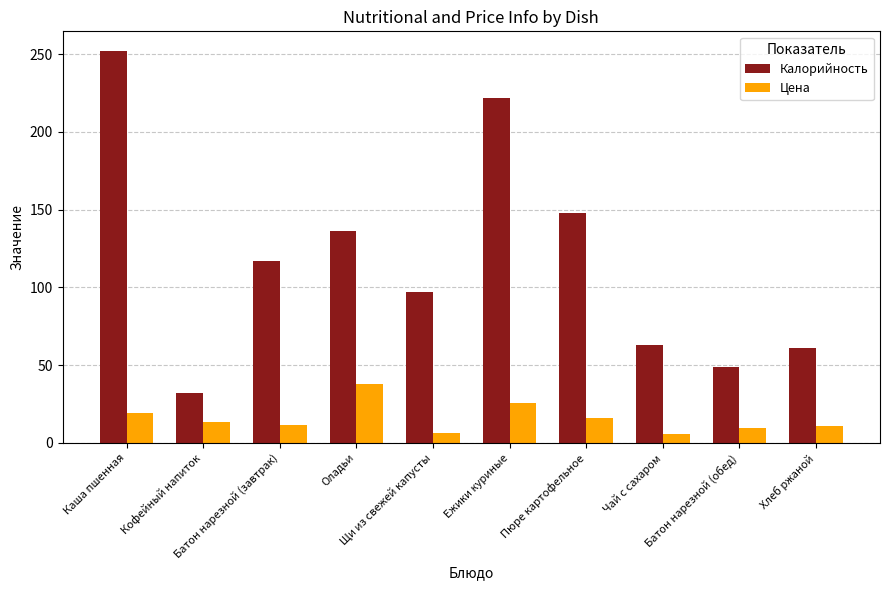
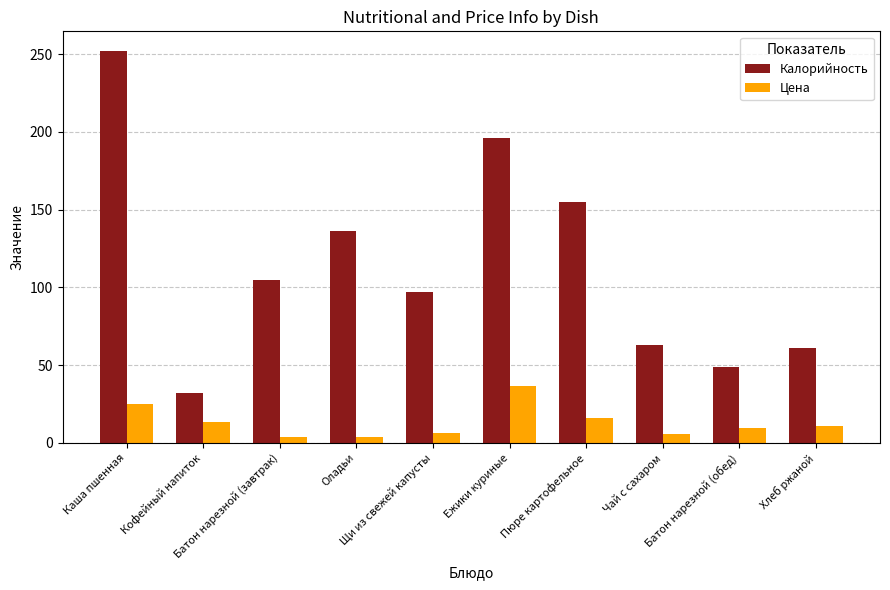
  {
    "Калорийность": {
      "Каша пшенная": 252,
      "Кофейный напиток": 32,
-     "Батон нарезной (завтрак)": 117,
+     "Батон нарезной (завтрак)": 105,
      "Оладьи": 136,
      "Щи из свежей капусты": 97,
-     "Ежики куриные": 222,
-     "Пюре картофельное": 148,
+     "Ежики куриные": 196,
+     "Пюре картофельное": 155,
      "Чай с сахаром": 63,
      "Батон нарезной (обед)": 49,
      "Хлеб ржаной": 61
    },
    "Цена": {
-     "Каша пшенная": 19,
+     "Каша пшенная": 25,
      "Кофейный напиток": 14,
-     "Батон нарезной (завтрак)": 11,
-     "Оладьи": 38,
+     "Батон нарезной (завтрак)": 4,
+     "Оладьи": 4,
      "Щи из свежей капусты": 7,
-     "Ежики куриные": 26,
+     "Ежики куриные": 37,
      "Пюре картофельное": 16,
      "Чай с сахаром": 6,
      "Батон нарезной (обед)": 9,
      "Хлеб ржаной": 11
    }
  }
